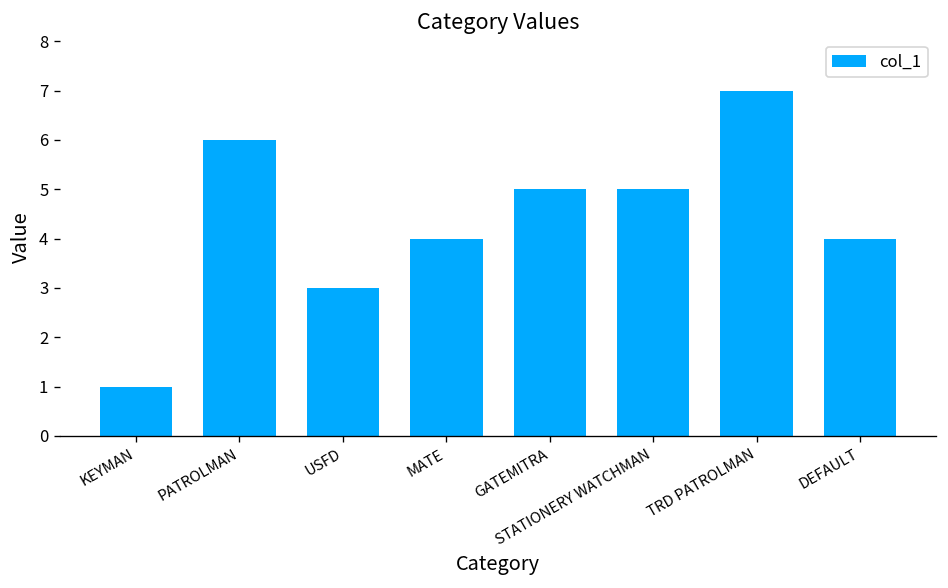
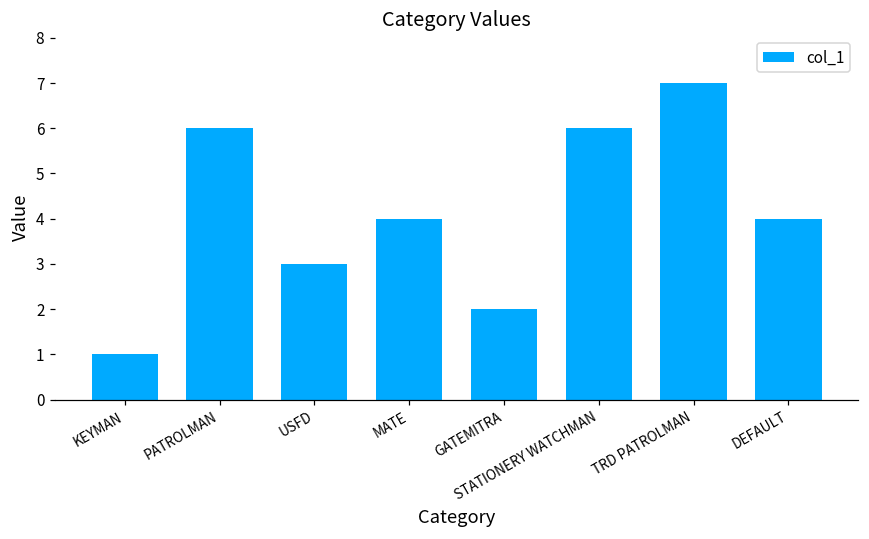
  {
    "KEYMAN": 1,
    "PATROLMAN": 6,
    "USFD": 3,
    "MATE": 4,
-   "GATEMITRA": 5,
-   "STATIONERY WATCHMAN": 5,
+   "GATEMITRA": 2,
+   "STATIONERY WATCHMAN": 6,
    "TRD PATROLMAN": 7,
    "DEFAULT": 4
  }
